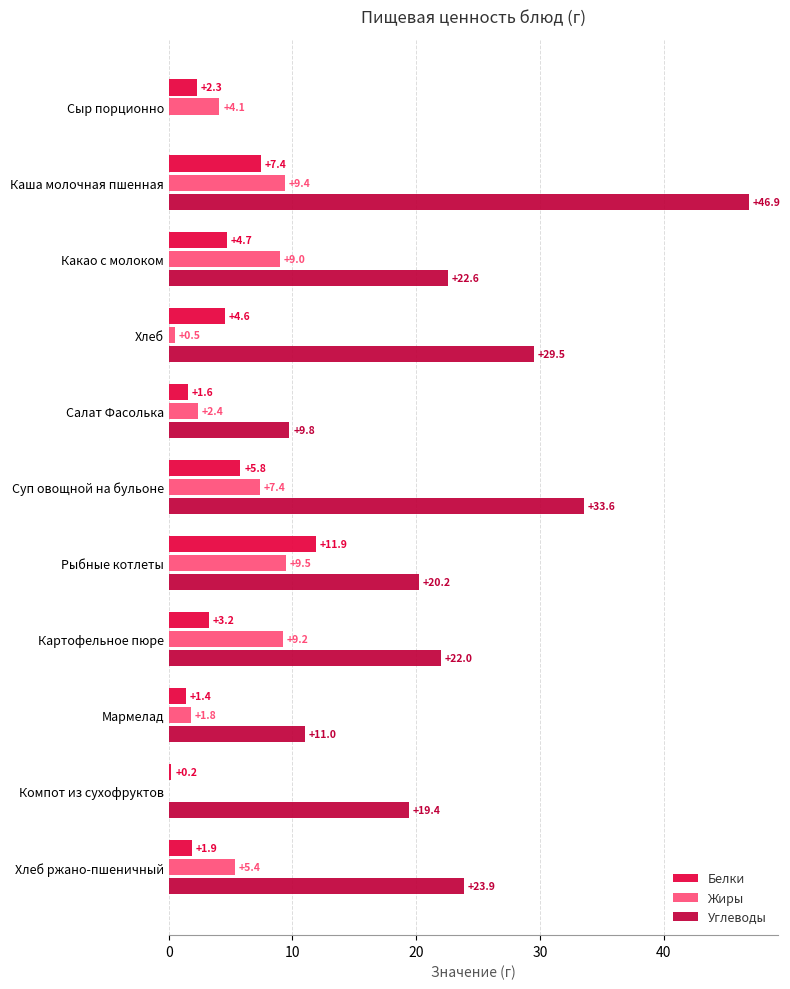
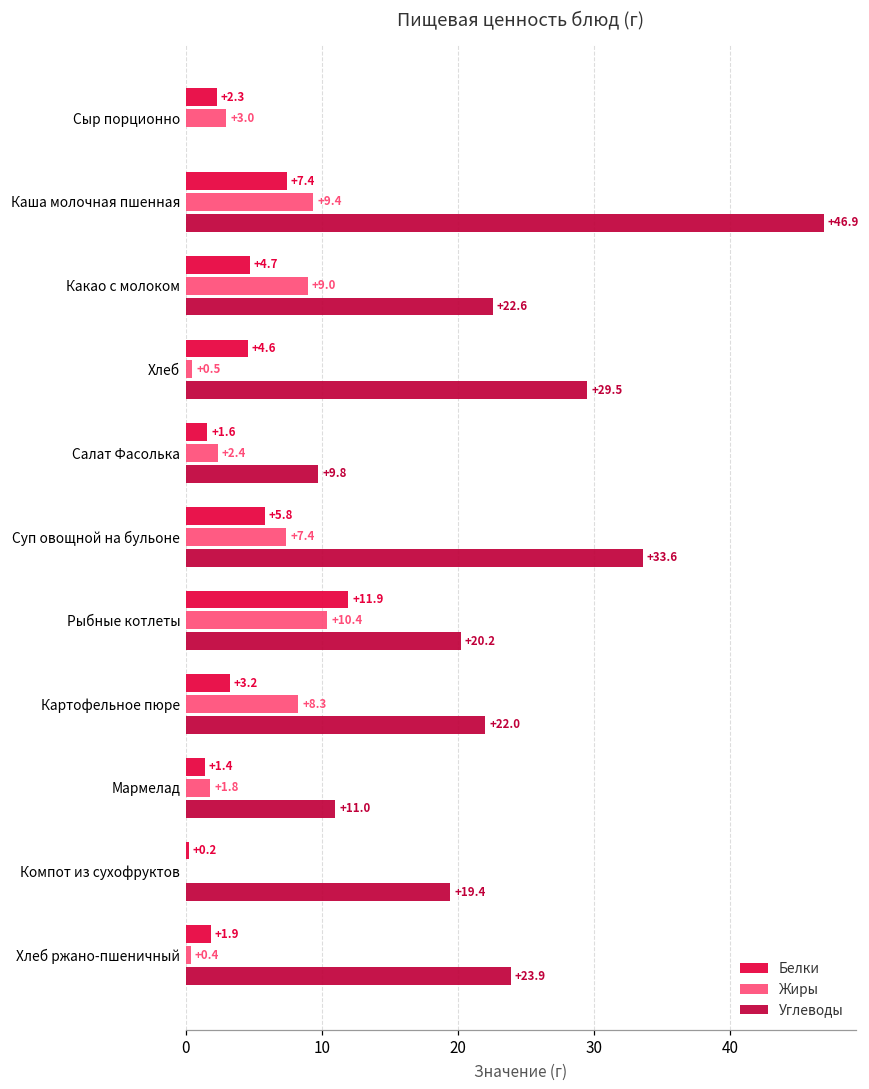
  {
    "Жиры": {
-     "Сыр порционно": "+4.1",
+     "Сыр порционно": "+3.0",
      "Каша молочная пшенная": "+9.4",
      "Какао с молоком": "+9.0",
      "Хлеб": "+0.5",
      "Салат Фасолька": "+2.4",
      "Суп овощной на бульоне": "+7.4",
-     "Рыбные котлеты": "+9.5",
-     "Картофельное пюре": "+9.2",
+     "Рыбные котлеты": "+10.4",
+     "Картофельное пюре": "+8.3",
      "Мармелад": "+1.8",
-     "Хлеб ржано-пшеничный": "+5.4"
+     "Хлеб ржано-пшеничный": "+0.4"
    }
  }
